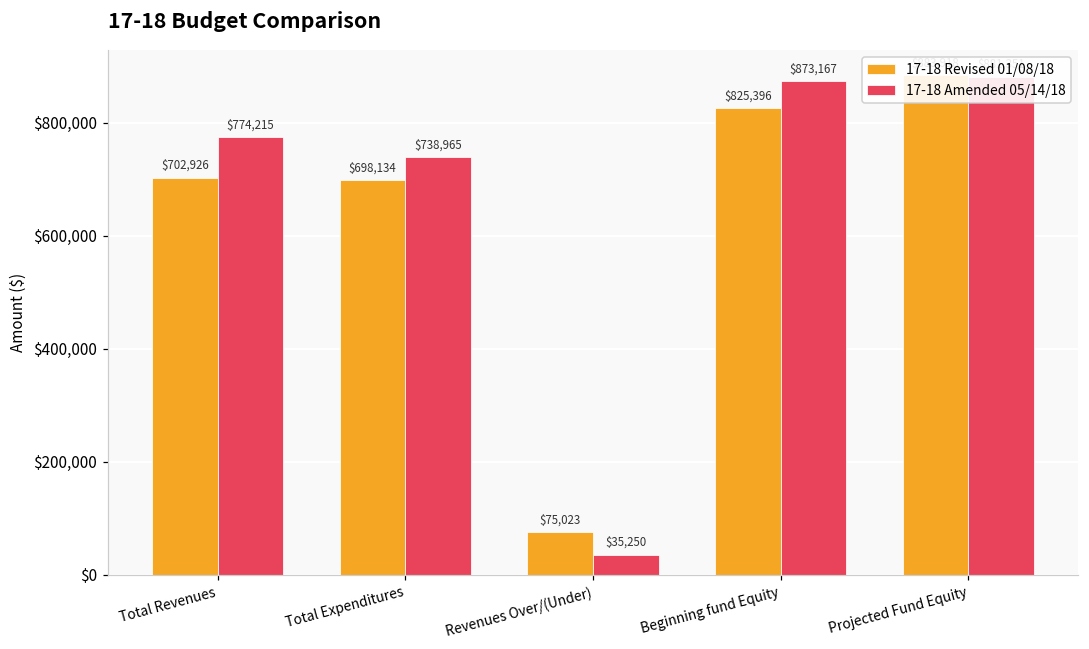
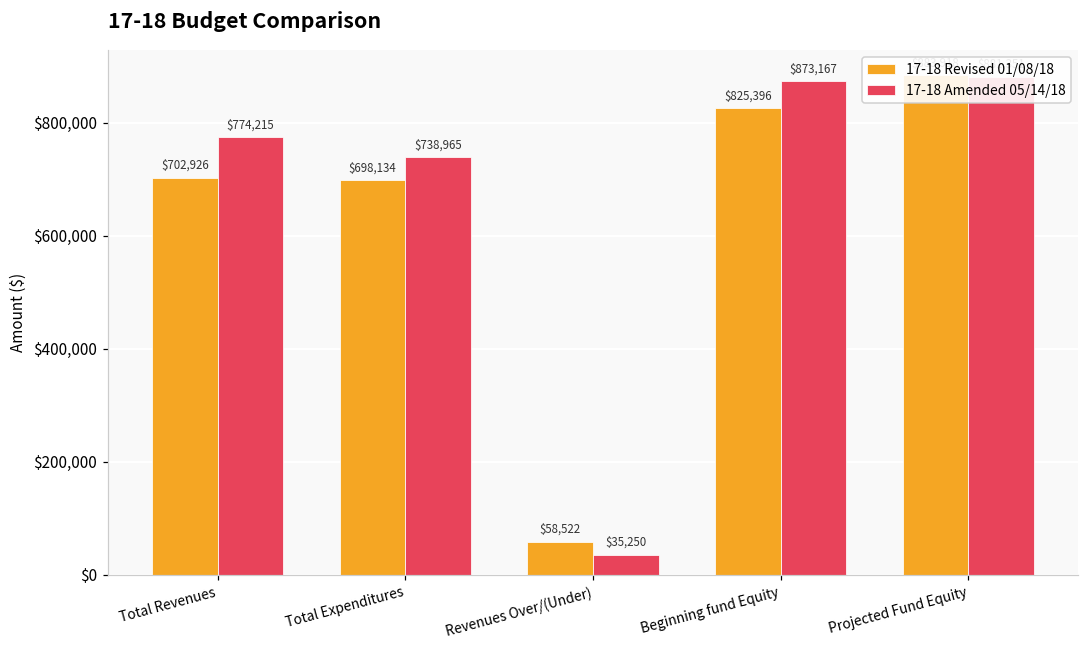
  {
    "17-18 Revised 01/08/18": {
      "Total Revenues": "$702,926",
      "Total Expenditures": "$698,134",
-     "Revenues Over/(Under)": "$75,023",
+     "Revenues Over/(Under)": "$58,522",
      "Beginning fund Equity": "$825,396"
    },
    "17-18 Amended 05/14/18": {
      "Total Revenues": "$774,215",
      "Total Expenditures": "$738,965",
      "Revenues Over/(Under)": "$35,250",
      "Beginning fund Equity": "$873,167"
    }
  }
